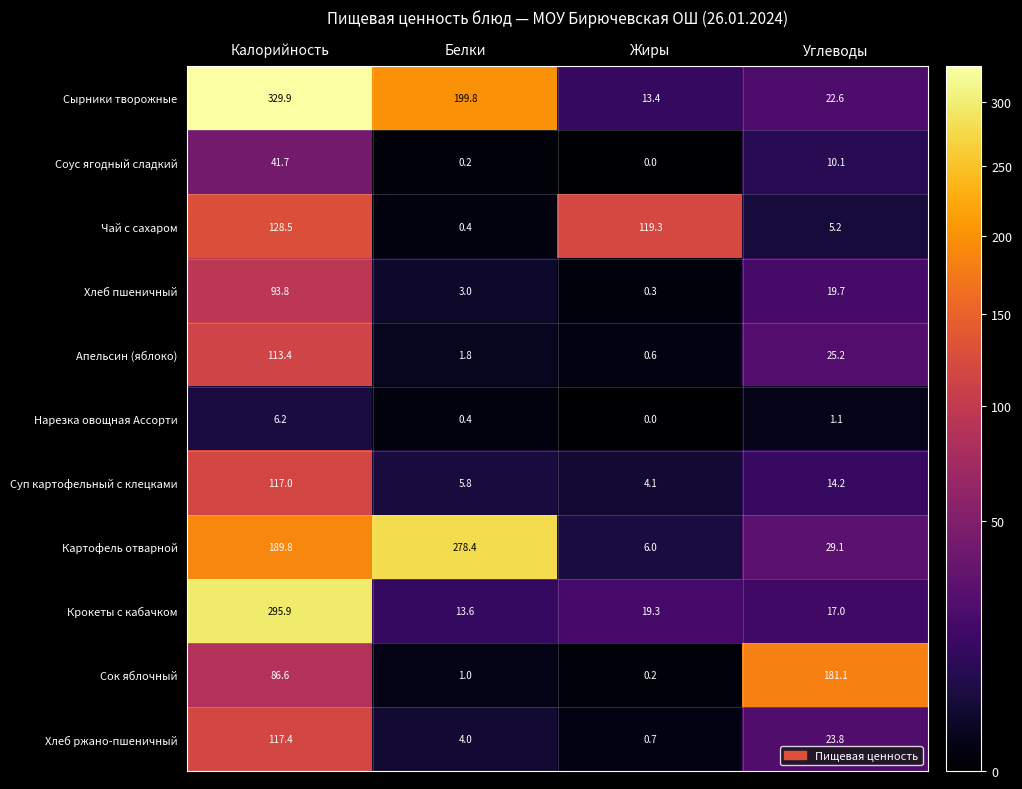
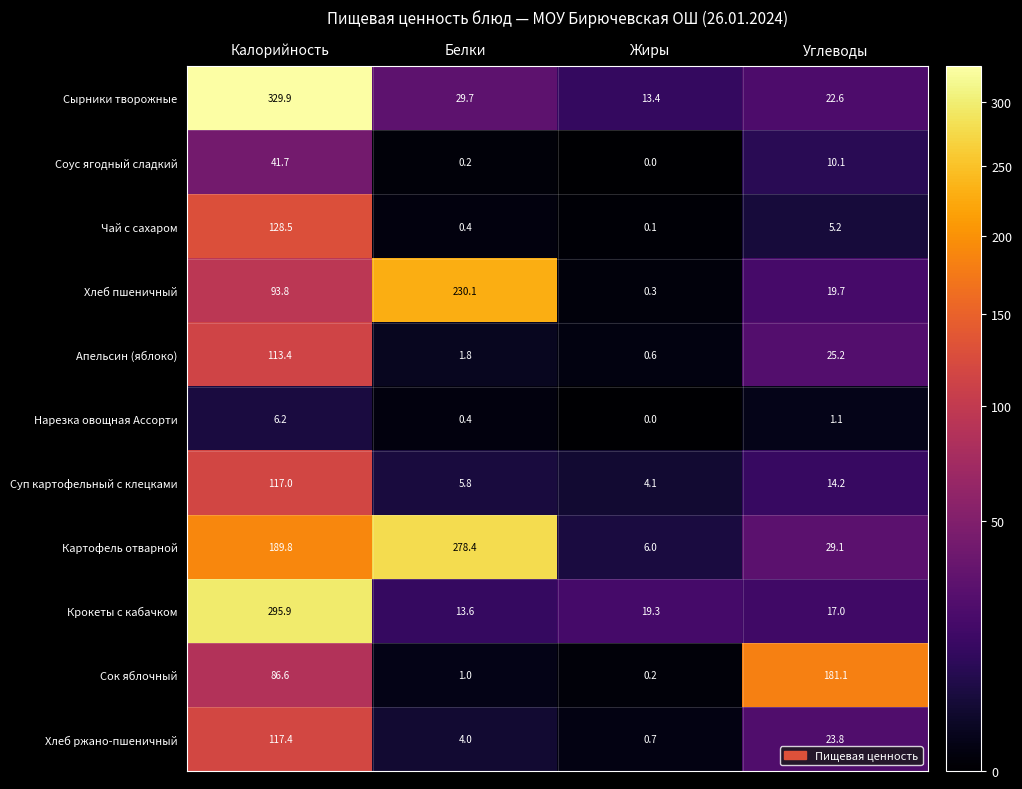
  {
    "Сырники творожные": {
      "Калорийность": 329.9,
-     "Белки": 199.8,
+     "Белки": 29.7,
      "Жиры": 13.4,
      "Углеводы": 22.6
    },
    "Соус ягодный сладкий": {
      "Калорийность": 41.7,
      "Белки": 0.2,
      "Жиры": 0.0,
      "Углеводы": 10.1
    },
    "Чай с сахаром": {
      "Калорийность": 128.5,
      "Белки": 0.4,
-     "Жиры": 119.3,
+     "Жиры": 0.1,
      "Углеводы": 5.2
    },
    "Хлеб пшеничный": {
      "Калорийность": 93.8,
-     "Белки": 3.0,
+     "Белки": 230.1,
      "Жиры": 0.3,
      "Углеводы": 19.7
    },
    "Апельсин (яблоко)": {
      "Калорийность": 113.4,
      "Белки": 1.8,
      "Жиры": 0.6,
      "Углеводы": 25.2
    },
    "Нарезка овощная Ассорти": {
      "Калорийность": 6.2,
      "Белки": 0.4,
      "Жиры": 0.0,
      "Углеводы": 1.1
    },
    "Суп картофельный с клецками": {
      "Калорийность": 117.0,
      "Белки": 5.8,
      "Жиры": 4.1,
      "Углеводы": 14.2
    },
    "Картофель отварной": {
      "Калорийность": 189.8,
      "Белки": 278.4,
      "Жиры": 6.0,
      "Углеводы": 29.1
    },
    "Крокеты с кабачком": {
      "Калорийность": 295.9,
      "Белки": 13.6,
      "Жиры": 19.3,
      "Углеводы": 17.0
    },
    "Сок яблочный": {
      "Калорийность": 86.6,
      "Белки": 1.0,
      "Жиры": 0.2,
      "Углеводы": 181.1
    },
    "Хлеб ржано-пшеничный": {
      "Калорийность": 117.4,
      "Белки": 4.0,
      "Жиры": 0.7,
      "Углеводы": 23.8
    }
  }
